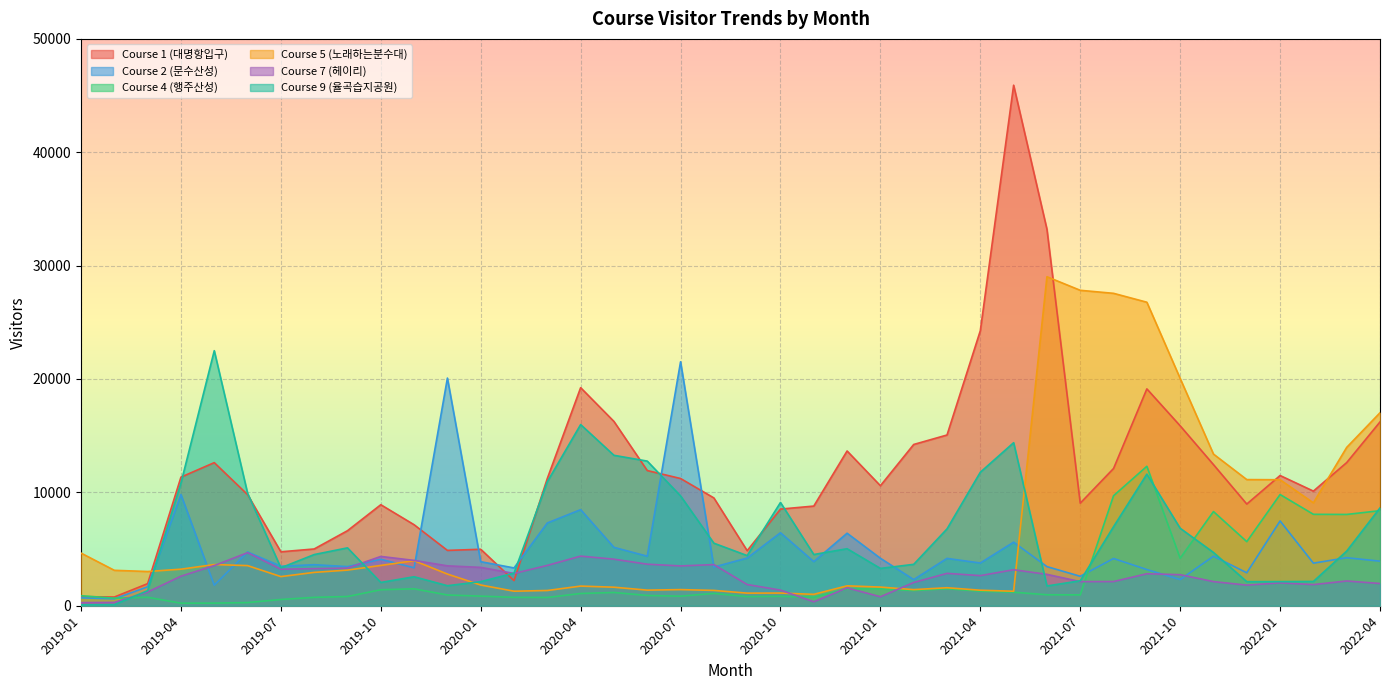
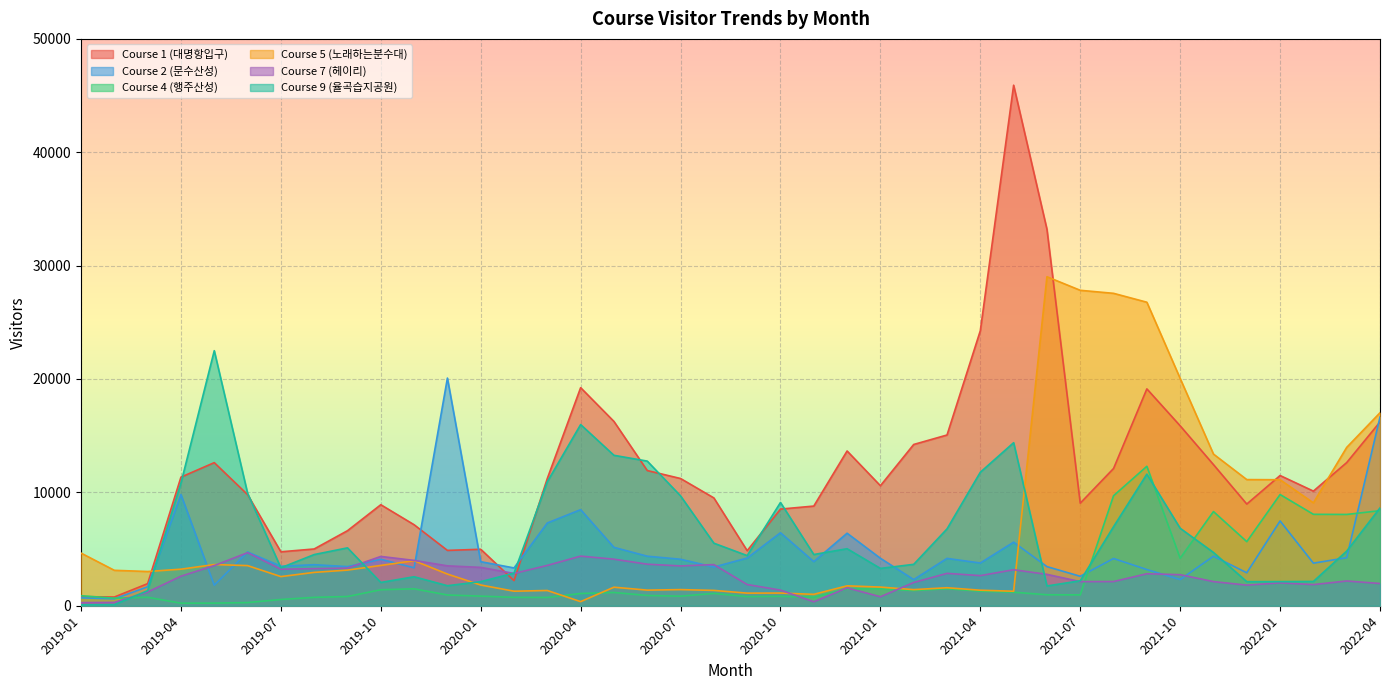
  {
    "Course 1 (대명항입구)": {
      "2019-04": 11300,
      "2019-07": 4800,
      "2019-10": 8900,
      "2020-01": 5000,
      "2020-04": 19200,
      "2020-07": 11200,
      "2020-10": 8500,
      "2021-01": 10600,
      "2021-04": 24300,
      "2021-07": 9000,
      "2021-10": 15900,
      "2022-01": 11500,
      "2022-04": 16200
    },
    "Course 2 (문수산성)": {
      "2019-04": 9800,
      "2019-10": 4100,
      "2020-01": 3900,
      "2020-04": 8500,
-     "2020-07": 21500,
+     "2020-07": 4100,
      "2020-10": 6400,
      "2021-01": 4200,
      "2021-04": 3800,
      "2021-07": 2600,
      "2021-10": 2300,
      "2022-01": 7500,
-     "2022-04": 3900
+     "2022-04": 16600
    },
    "Course 5 (노래하는분수대)": {
      "2019-01": 4600,
      "2019-04": 3200,
      "2019-07": 2600,
      "2019-10": 3600,
      "2020-01": 1800,
-     "2020-04": 1700,
+     "2020-04": 400,
      "2020-07": 1400,
      "2020-10": 1100,
      "2021-07": 27800,
      "2021-10": 20000,
      "2022-01": 11100,
      "2022-04": 17000
    },
    "Course 7 (헤이리)": {
      "2019-04": 2600,
      "2019-10": 4300,
      "2020-01": 3400,
      "2020-04": 4400,
      "2020-07": 3500,
      "2020-10": 1400,
      "2021-01": 800,
      "2021-04": 2700,
      "2021-10": 2700,
      "2022-04": 2000
    }
  }
